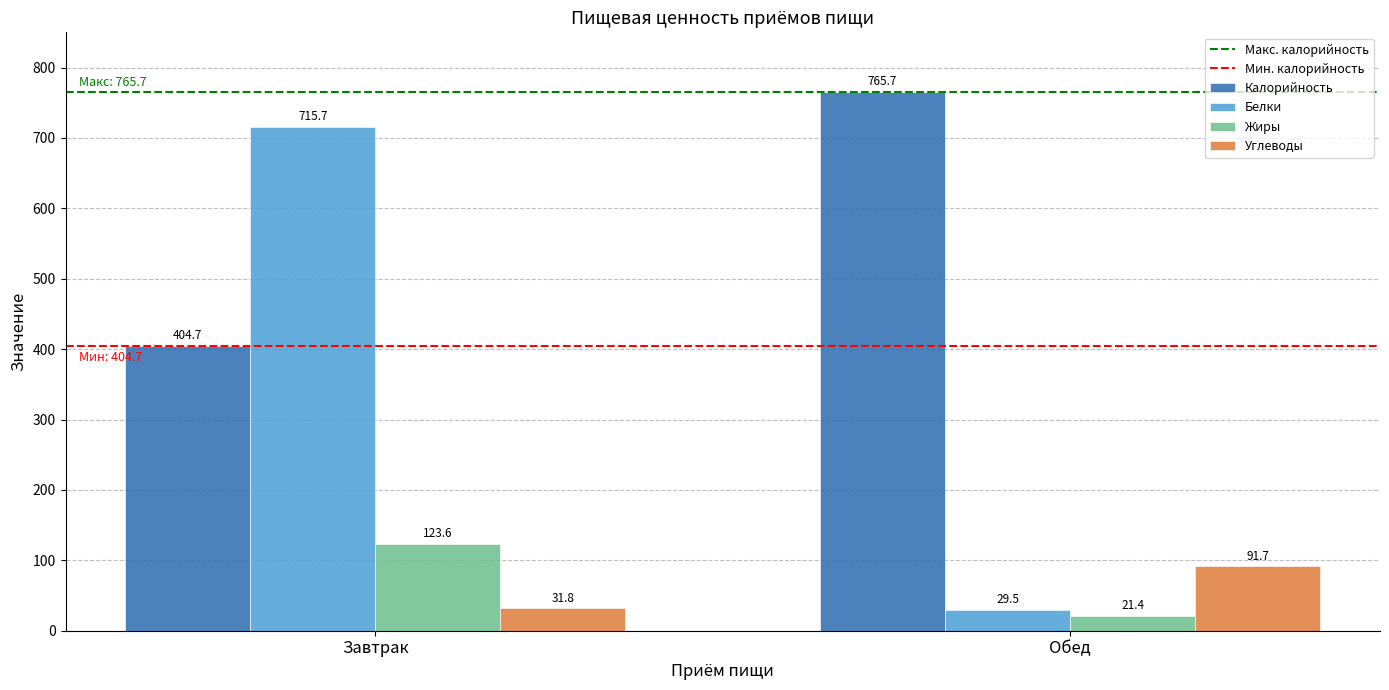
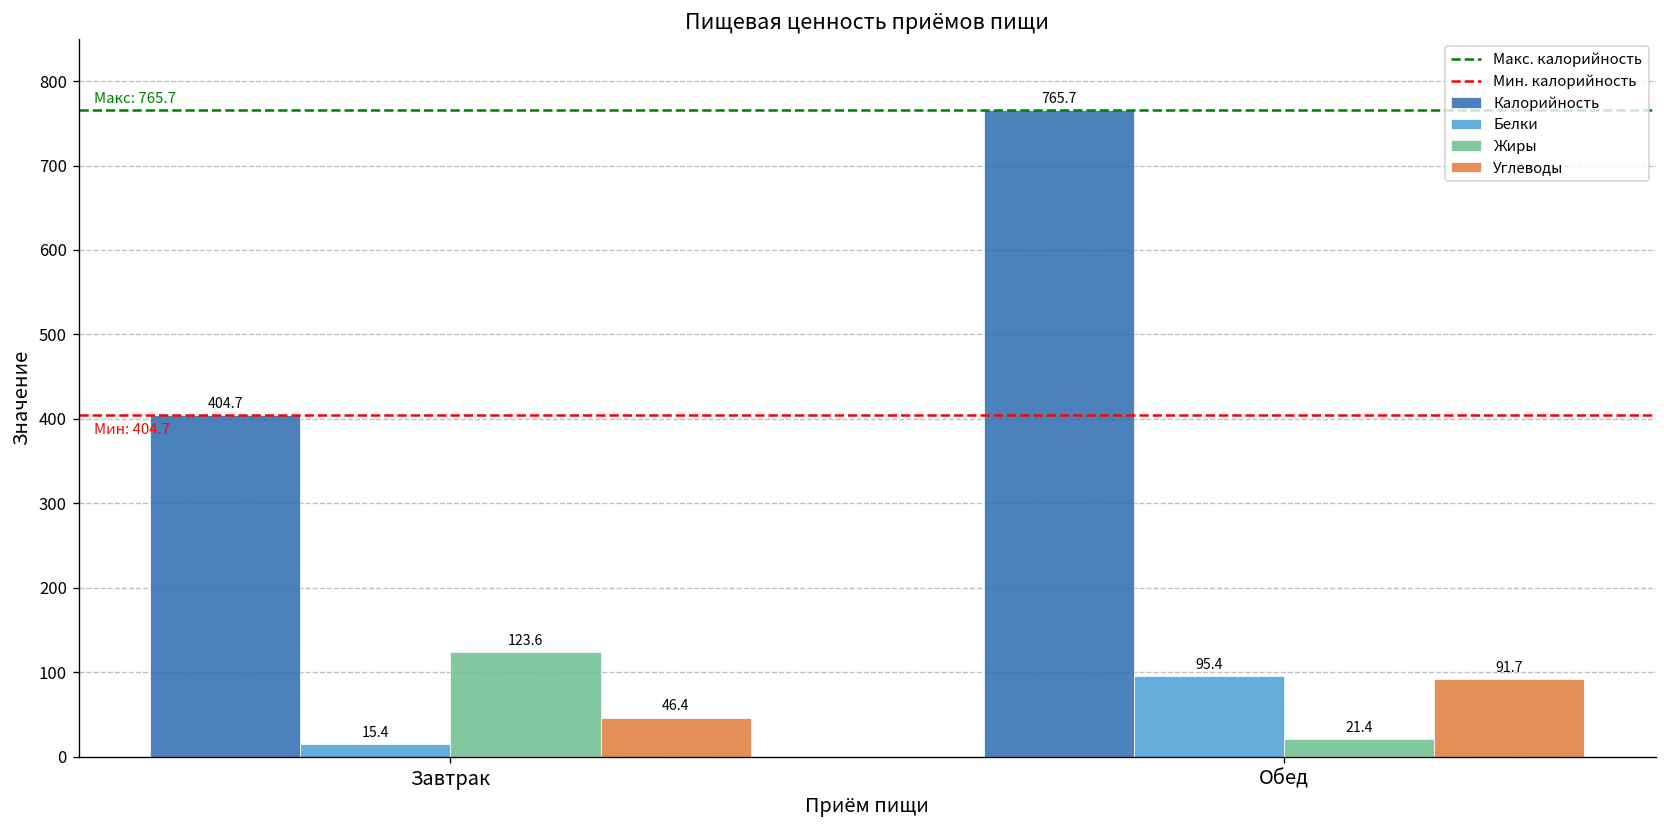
  {
    "Калорийность": {
      "Завтрак": 404.7,
      "Обед": 765.7
    },
    "Белки": {
-     "Завтрак": 715.7,
-     "Обед": 29.5
+     "Завтрак": 15.4,
+     "Обед": 95.4
    },
    "Жиры": {
      "Завтрак": 123.6,
      "Обед": 21.4
    },
    "Углеводы": {
-     "Завтрак": 31.8,
+     "Завтрак": 46.4,
      "Обед": 91.7
    }
  }
